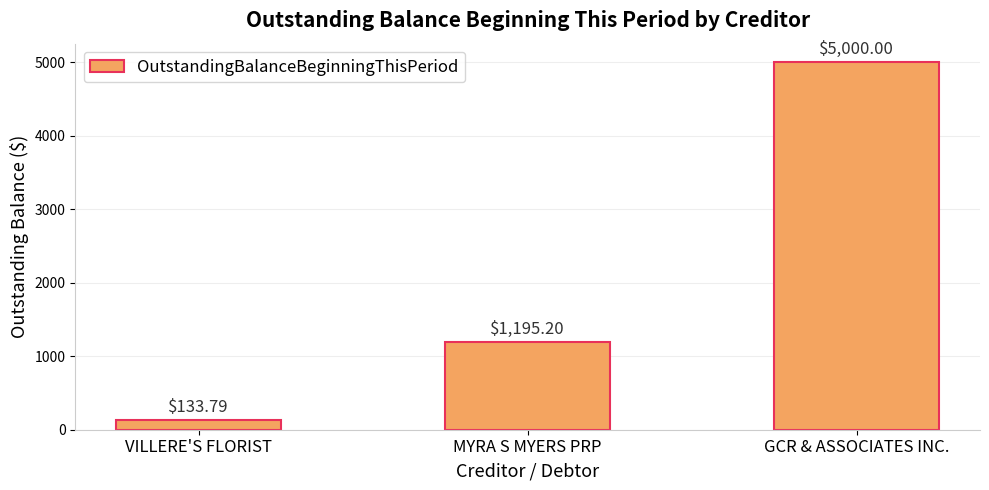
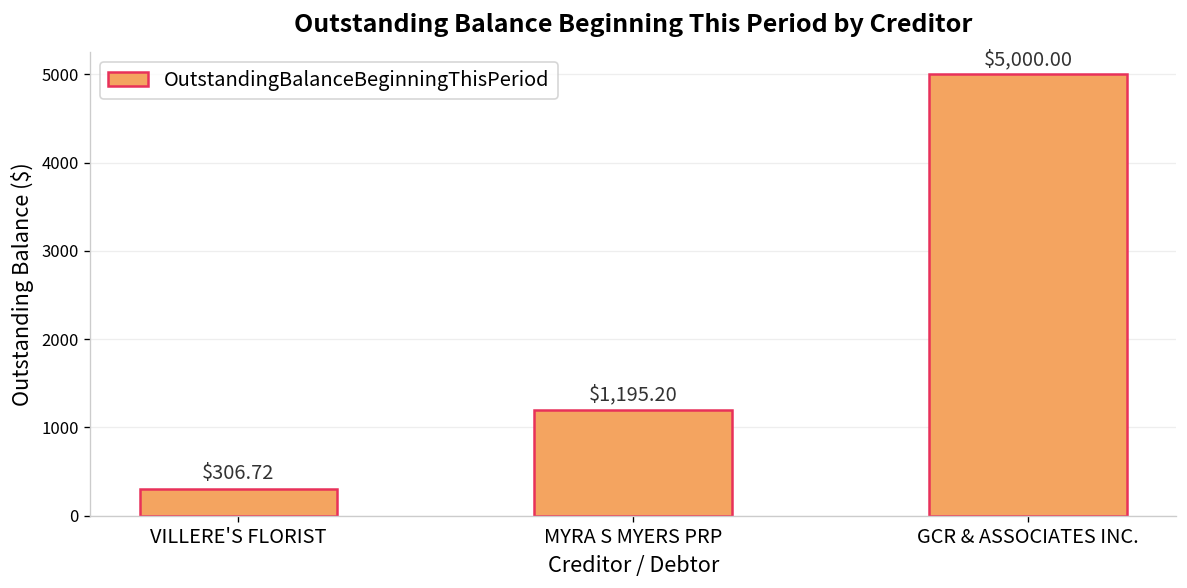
  {
-   "VILLERE'S FLORIST": "$133.79",
+   "VILLERE'S FLORIST": "$306.72",
    "MYRA S MYERS PRP": "$1,195.20",
    "GCR & ASSOCIATES INC.": "$5,000.00"
  }
